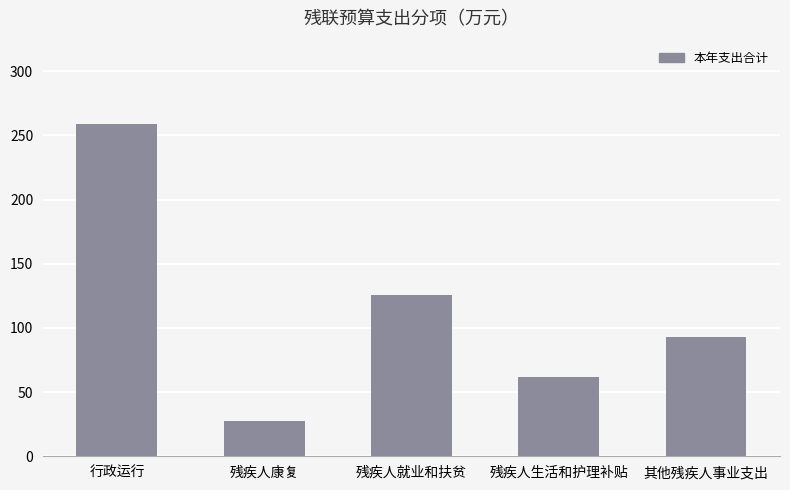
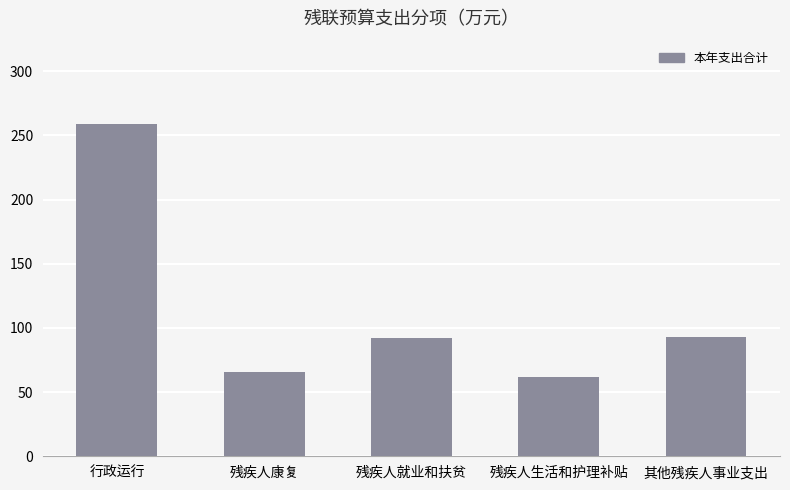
  {
    "行政运行": 259,
-   "残疾人康复": 28,
-   "残疾人就业和扶贫": 126,
+   "残疾人康复": 65,
+   "残疾人就业和扶贫": 92,
    "残疾人生活和护理补贴": 62,
    "其他残疾人事业支出": 93
  }
